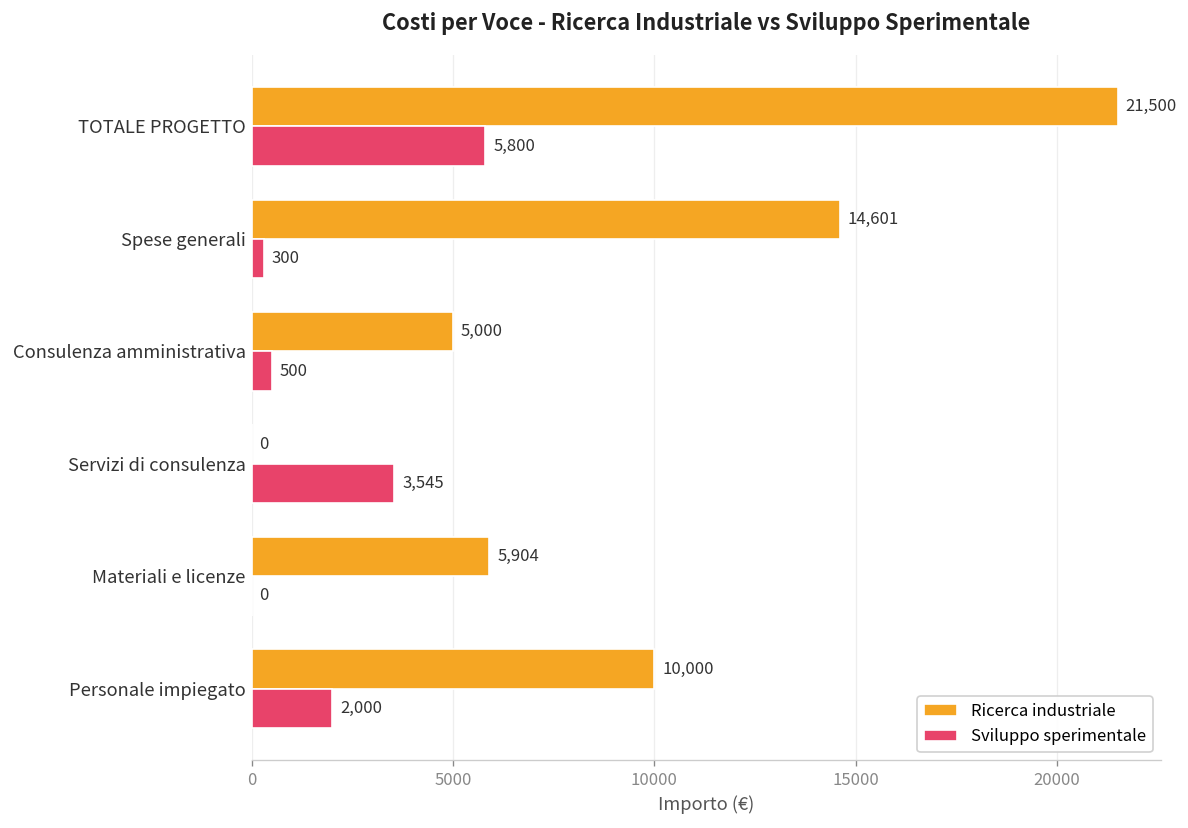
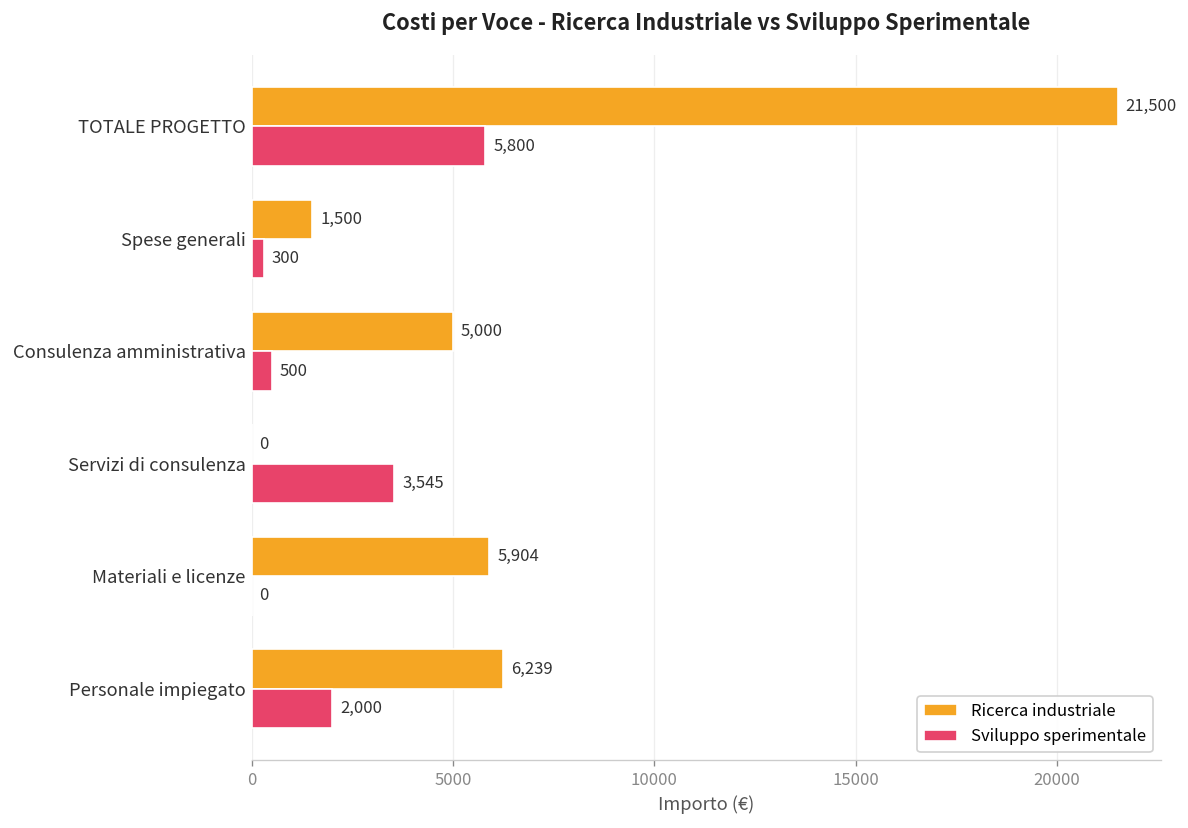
  {
    "Ricerca industriale": {
      "TOTALE PROGETTO": "21,500",
-     "Spese generali": "14,601",
+     "Spese generali": "1,500",
      "Consulenza amministrativa": "5,000",
      "Servizi di consulenza": "0",
      "Materiali e licenze": "5,904",
-     "Personale impiegato": "10,000"
+     "Personale impiegato": "6,239"
    },
    "Sviluppo sperimentale": {
      "TOTALE PROGETTO": "5,800",
      "Spese generali": "300",
      "Consulenza amministrativa": "500",
      "Servizi di consulenza": "3,545",
      "Materiali e licenze": "0",
      "Personale impiegato": "2,000"
    }
  }
